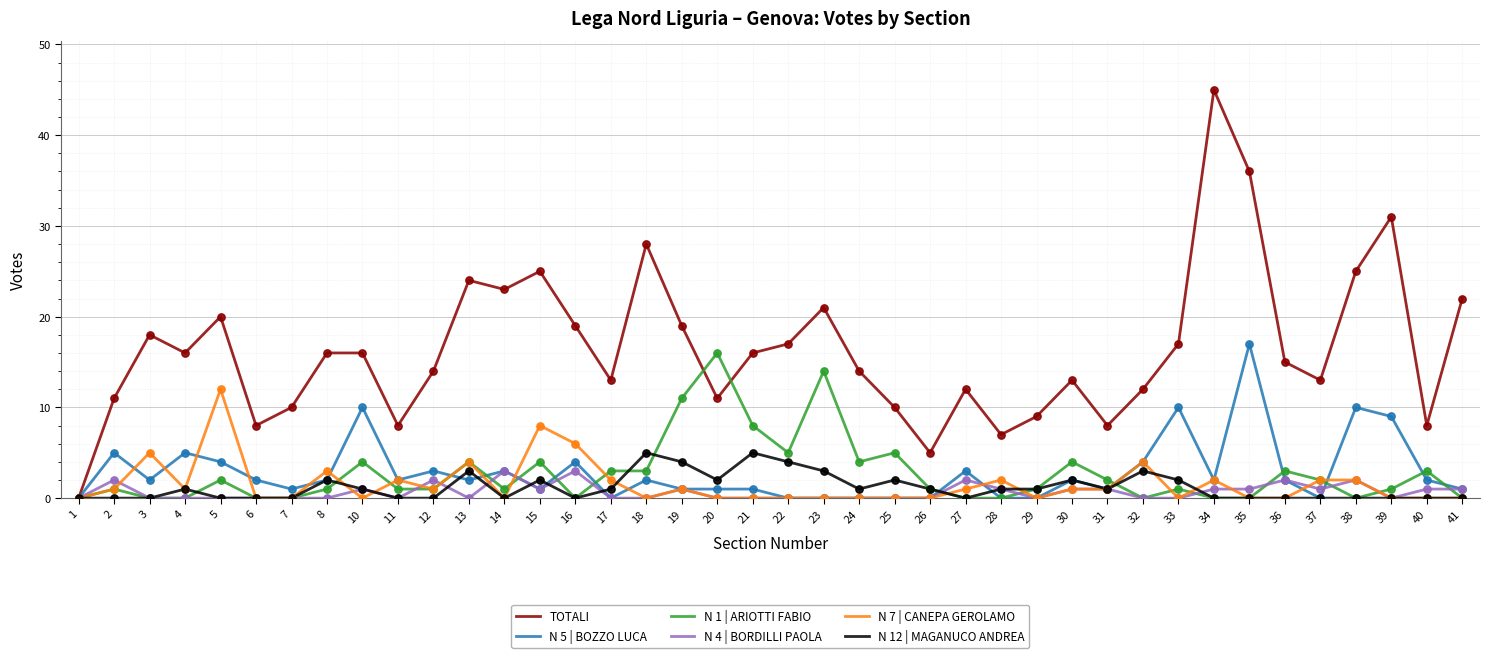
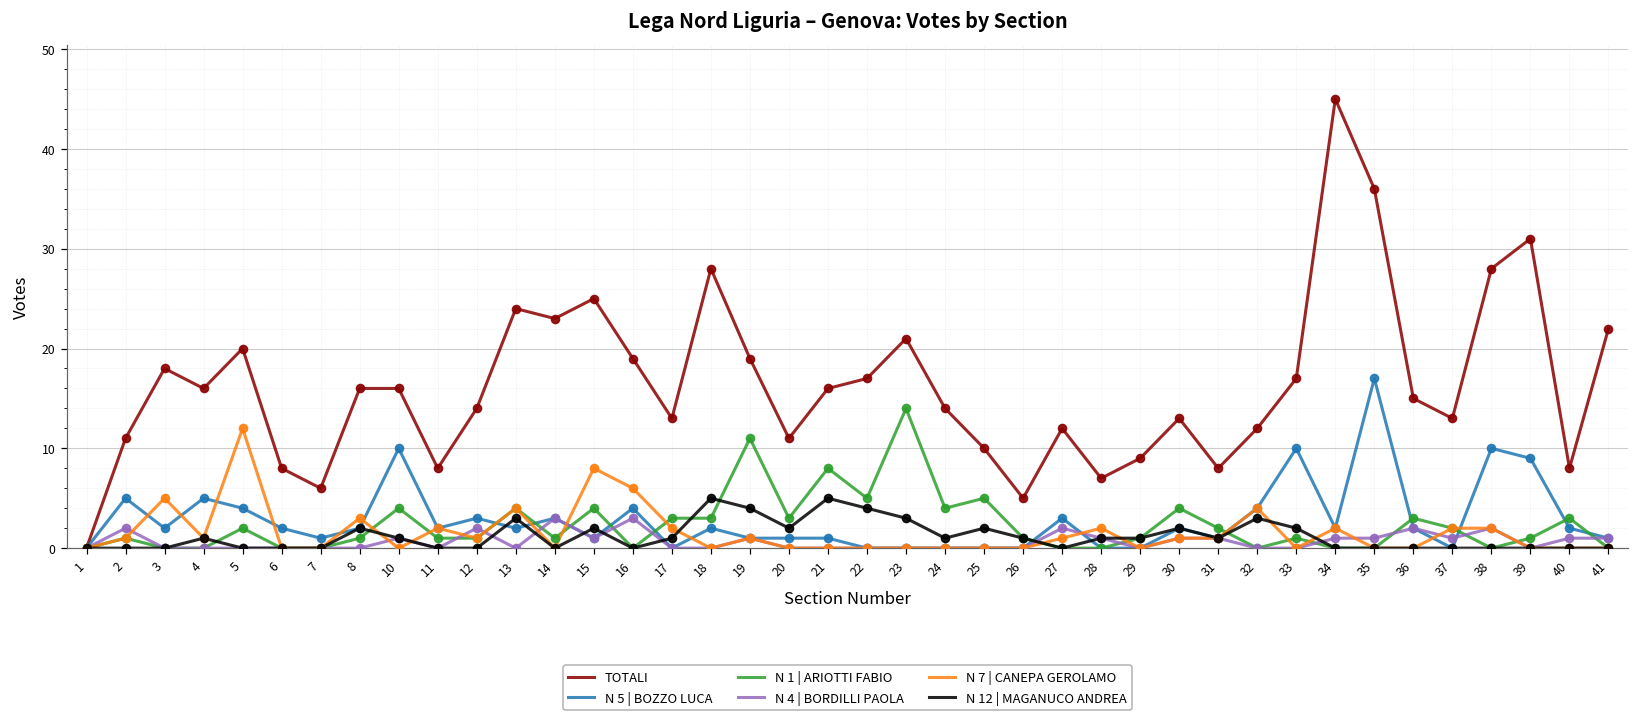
  {
    "TOTALI": {
      "2": 11,
      "3": 18,
      "4": 16,
      "5": 20,
      "6": 8,
-     "7": 10,
+     "7": 6,
      "8": 16,
      "10": 16,
      "11": 8,
      "12": 14,
      "13": 24,
      "14": 23,
      "15": 25,
      "16": 19,
      "17": 13,
      "18": 28,
      "19": 19,
      "20": 11,
      "21": 16,
      "22": 17,
      "23": 21,
      "24": 14,
      "25": 10,
      "26": 5,
      "27": 12,
      "28": 7,
      "29": 9,
      "30": 13,
      "31": 8,
      "32": 12,
      "33": 17,
      "34": 45,
      "35": 36,
      "36": 15,
      "37": 13,
-     "38": 25,
+     "38": 28,
      "39": 31,
      "40": 8,
      "41": 22
    },
    "N 5 | BOZZO LUCA": {
      "2": 5,
      "3": 2,
      "4": 5,
      "5": 4,
      "6": 2,
      "7": 1,
      "10": 10,
      "12": 3,
      "13": 2,
      "16": 4,
      "18": 2,
      "20": 1,
      "21": 1,
      "27": 3,
      "33": 10,
      "35": 17,
      "38": 10,
      "39": 9,
      "40": 2
    },
    "N 1 | ARIOTTI FABIO": {
      "5": 2,
      "8": 1,
      "10": 4,
      "11": 1,
      "14": 1,
      "15": 4,
      "17": 3,
      "18": 3,
      "19": 11,
-     "20": 16,
+     "20": 3,
      "21": 8,
      "22": 5,
      "23": 14,
      "24": 4,
      "25": 5,
      "30": 4,
      "31": 2,
      "33": 1,
      "36": 3,
      "39": 1,
      "40": 3
    },
    "N 4 | BORDILLI PAOLA": {
      "2": 2,
      "8": 0,
      "12": 2,
      "13": 0,
      "16": 3,
      "27": 2,
      "34": 1,
      "35": 1,
      "37": 1,
      "40": 1
    },
    "N 7 | CANEPA GEROLAMO": {
      "3": 5,
      "5": 12,
      "8": 3,
      "10": 0,
      "15": 8,
      "16": 6,
      "17": 2,
      "27": 1,
      "28": 2
    },
    "N 12 | MAGANUCO ANDREA": {
      "2": 0,
      "12": 0,
      "13": 3,
      "15": 2,
      "17": 1,
      "18": 5,
      "19": 4,
      "20": 2,
      "21": 5,
      "22": 4,
      "23": 3,
      "24": 1,
      "25": 2,
      "32": 3,
      "33": 2
    }
  }
